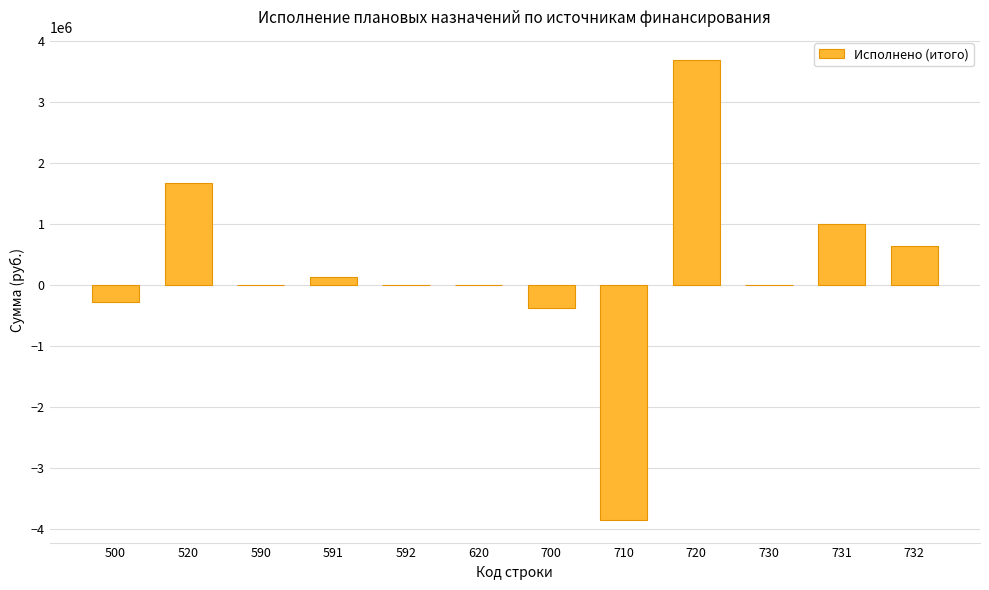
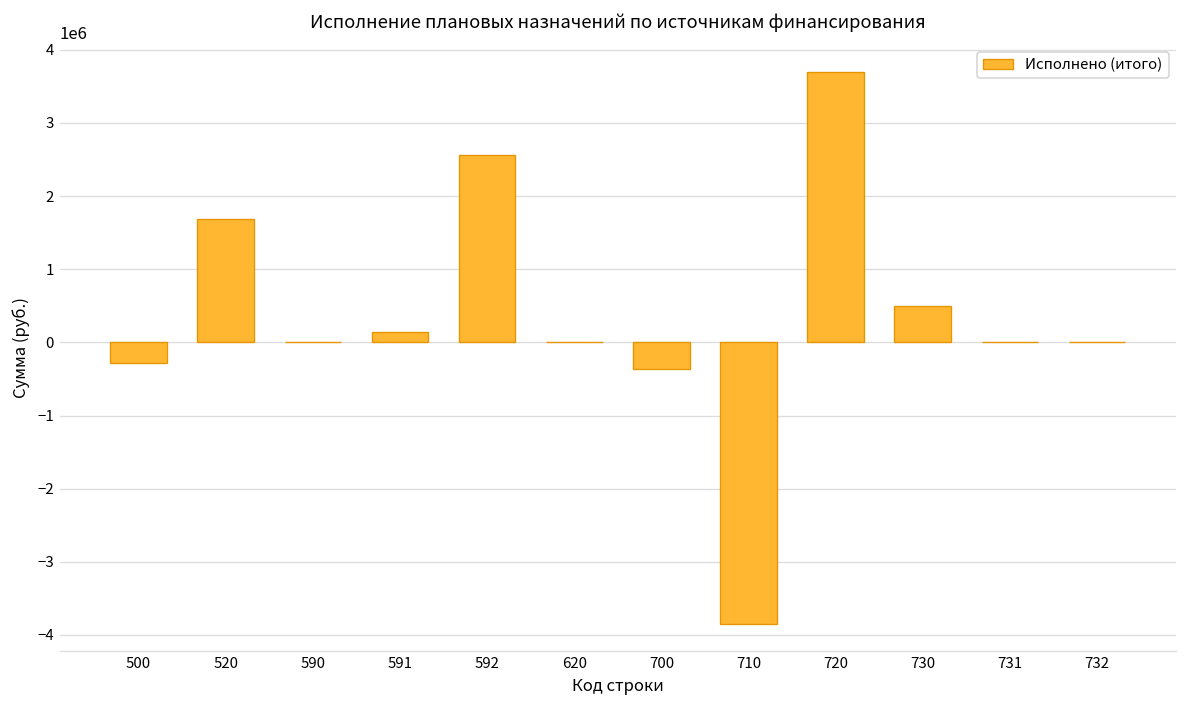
  {
    "500": -300000,
    "520": 1700000,
    "591": 100000,
-   "592": 0,
+   "592": 2600000,
    "620": 0,
    "700": -400000,
    "710": -3800000,
    "720": 3700000,
-   "730": 0,
-   "731": 1000000,
-   "732": 700000
+   "730": 500000,
+   "731": 0,
+   "732": 0
  }
